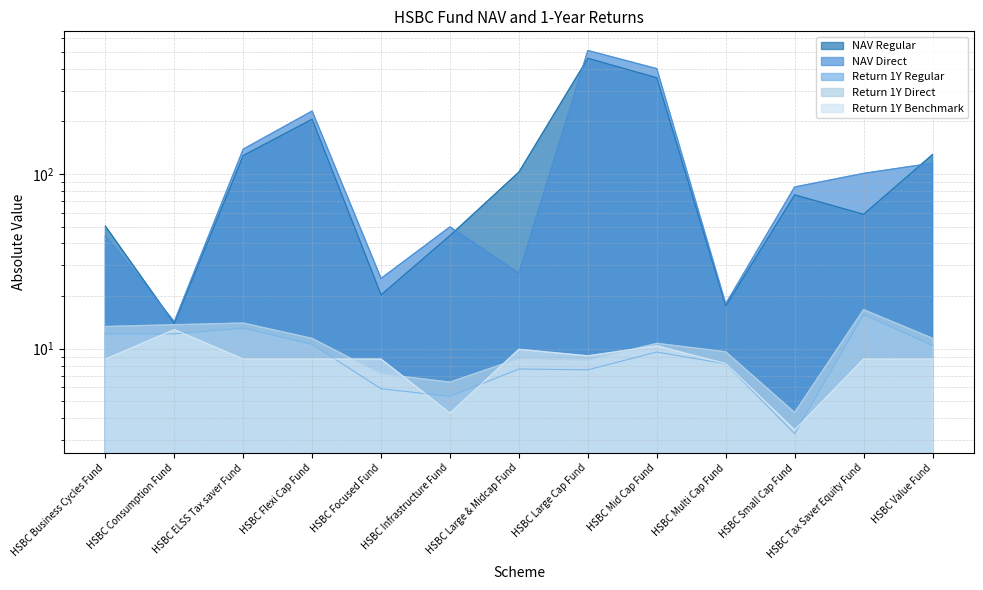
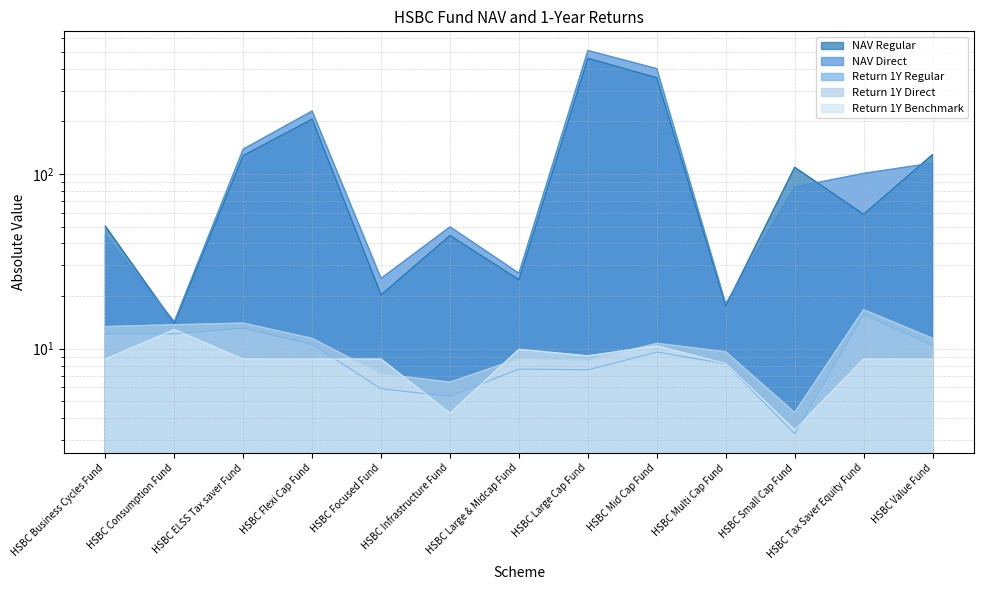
  {
    "NAV Regular": {
      "HSBC Business Cycles Fund": 50,
      "HSBC ELSS Tax saver Fund": 130,
      "HSBC Flexi Cap Fund": 210,
      "HSBC Focused Fund": 20,
      "HSBC Infrastructure Fund": 44,
-     "HSBC Large & Midcap Fund": 100,
+     "HSBC Large & Midcap Fund": 25,
      "HSBC Large Cap Fund": 460,
      "HSBC Mid Cap Fund": 360,
-     "HSBC Small Cap Fund": 80,
+     "HSBC Small Cap Fund": 110,
      "HSBC Tax Saver Equity Fund": 59,
      "HSBC Value Fund": 130
    }
  }
